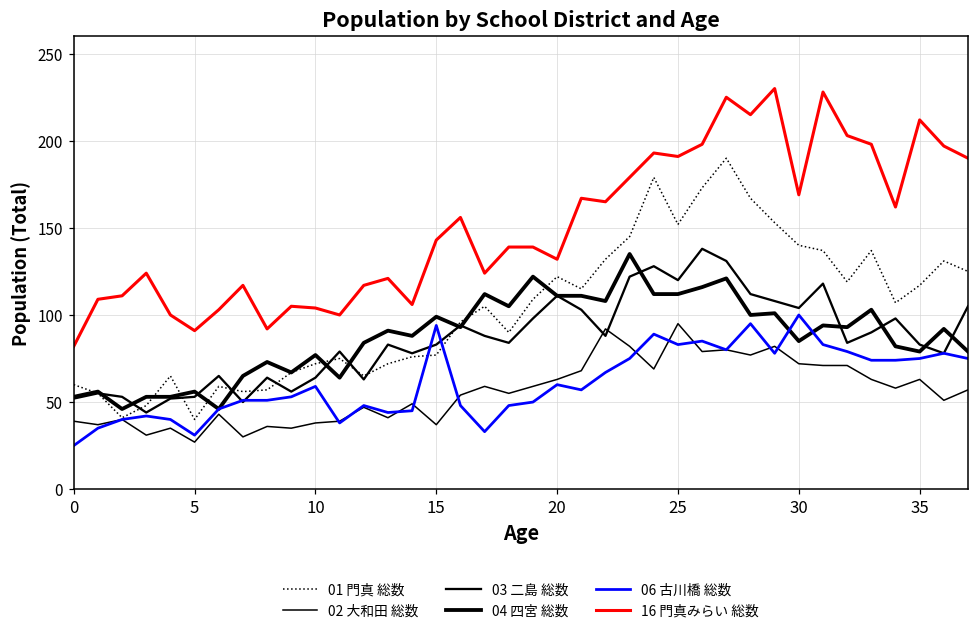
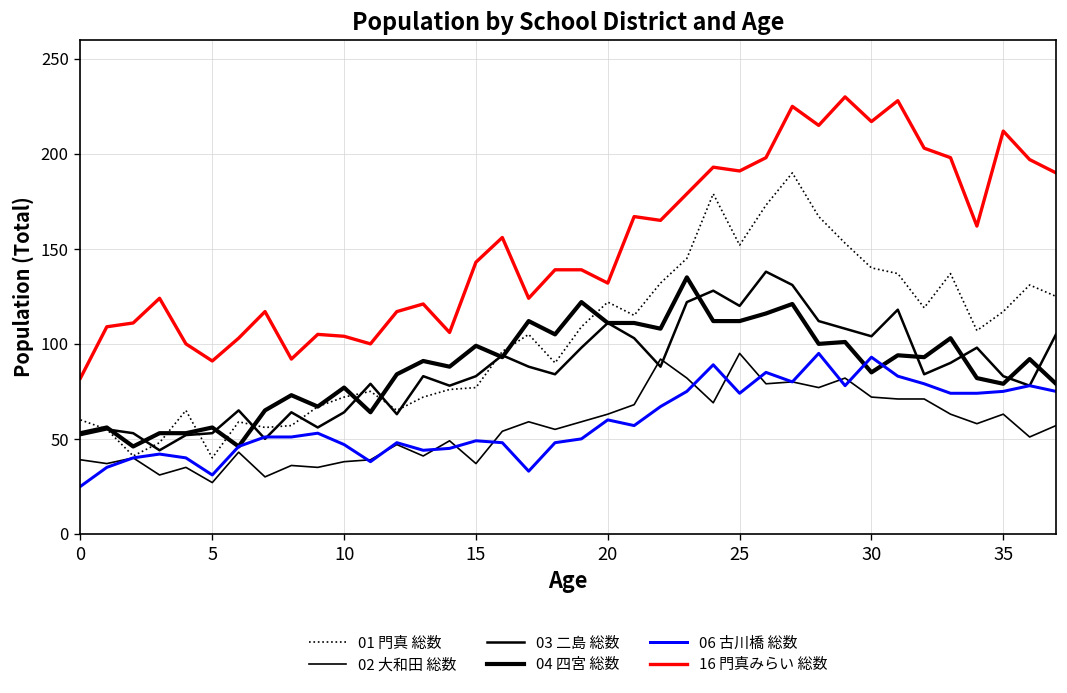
  {
    "06 古川橋 総数": {
      "0": 25,
      "5": 31,
-     "10": 59,
-     "15": 94,
+     "10": 47,
+     "15": 49,
      "20": 60,
-     "25": 83,
-     "30": 100,
+     "25": 74,
+     "30": 93,
      "35": 75
    },
    "16 門真みらい 総数": {
      "0": 82,
      "5": 91,
      "10": 104,
      "15": 143,
      "20": 132,
      "25": 191,
-     "30": 169,
+     "30": 217,
      "35": 212
    }
  }
